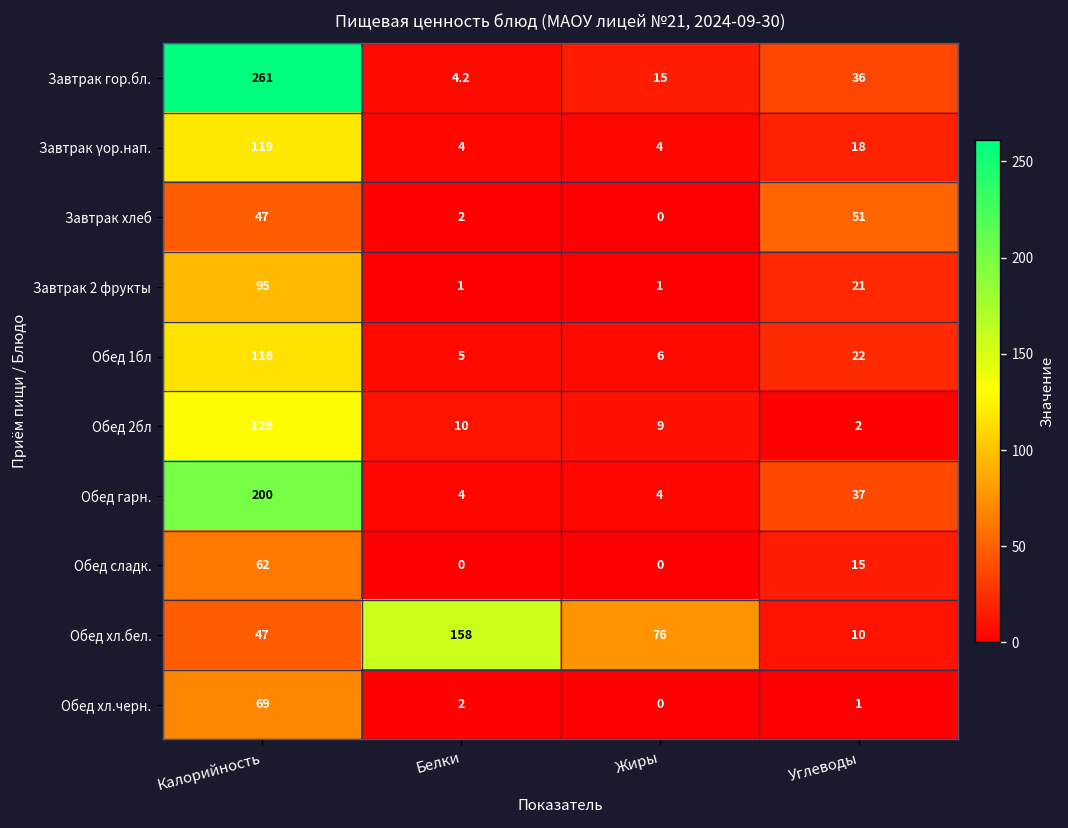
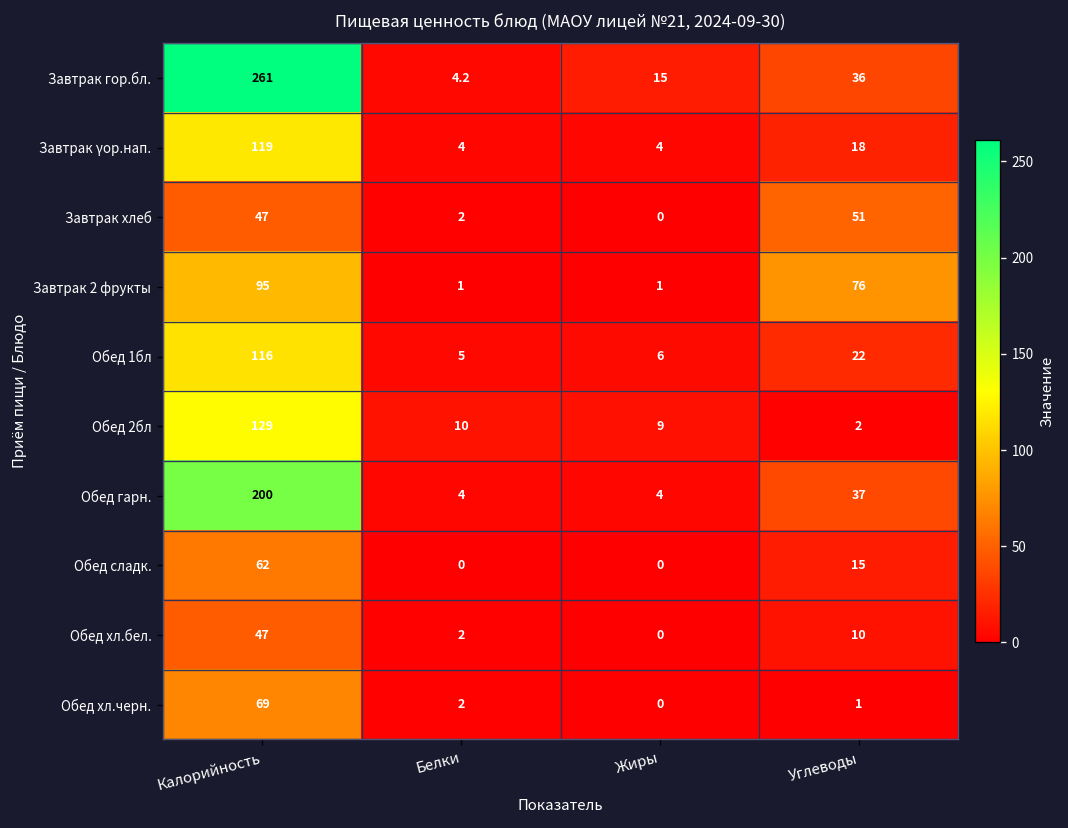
  {
    "Завтрак гор.бл.": {
      "Калорийность": 261,
      "Белки": 4.2,
      "Жиры": 15,
      "Углеводы": 36
    },
    "Завтрак γор.нап.": {
      "Калорийность": 119,
      "Белки": 4,
      "Жиры": 4,
      "Углеводы": 18
    },
    "Завтрак хлеб": {
      "Калорийность": 47,
      "Белки": 2,
      "Жиры": 0,
      "Углеводы": 51
    },
    "Завтрак 2 фрукты": {
      "Калорийность": 95,
      "Белки": 1,
      "Жиры": 1,
-     "Углеводы": 21
+     "Углеводы": 76
    },
    "Обед 1бл": {
      "Калорийность": 116,
      "Белки": 5,
      "Жиры": 6,
      "Углеводы": 22
    },
    "Обед 2бл": {
      "Калорийность": 129,
      "Белки": 10,
      "Жиры": 9,
      "Углеводы": 2
    },
    "Обед гарн.": {
      "Калорийность": 200,
      "Белки": 4,
      "Жиры": 4,
      "Углеводы": 37
    },
    "Обед сладк.": {
      "Калорийность": 62,
      "Белки": 0,
      "Жиры": 0,
      "Углеводы": 15
    },
    "Обед хл.бел.": {
      "Калорийность": 47,
-     "Белки": 158,
-     "Жиры": 76,
+     "Белки": 2,
+     "Жиры": 0,
      "Углеводы": 10
    },
    "Обед хл.черн.": {
      "Калорийность": 69,
      "Белки": 2,
      "Жиры": 0,
      "Углеводы": 1
    }
  }
